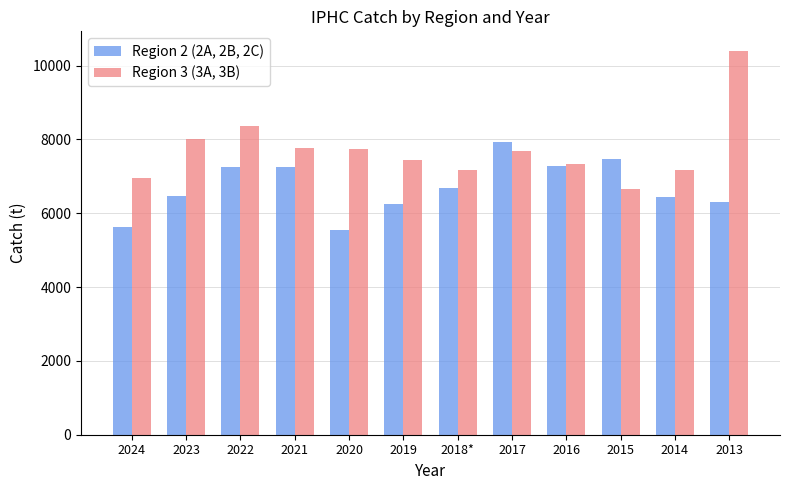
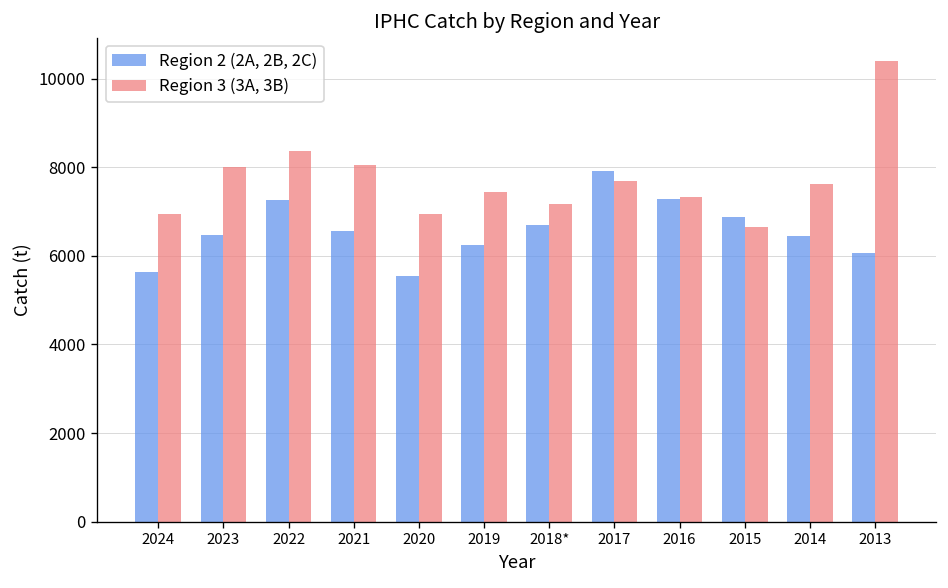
  {
    "Region 2 (2A, 2B, 2C)": {
      "2024": 5600,
      "2023": 6500,
      "2022": 7300,
-     "2021": 7200,
+     "2021": 6600,
      "2020": 5500,
      "2019": 6200,
      "2018*": 6700,
      "2017": 7900,
      "2016": 7300,
-     "2015": 7500,
+     "2015": 6900,
      "2014": 6500,
-     "2013": 6300
+     "2013": 6100
    },
    "Region 3 (3A, 3B)": {
      "2024": 6900,
      "2023": 8000,
      "2022": 8400,
-     "2021": 7800,
-     "2020": 7700,
+     "2021": 8100,
+     "2020": 6900,
      "2019": 7400,
      "2018*": 7200,
      "2017": 7700,
      "2016": 7300,
      "2015": 6700,
-     "2014": 7200,
+     "2014": 7600,
      "2013": 10400
    }
  }
